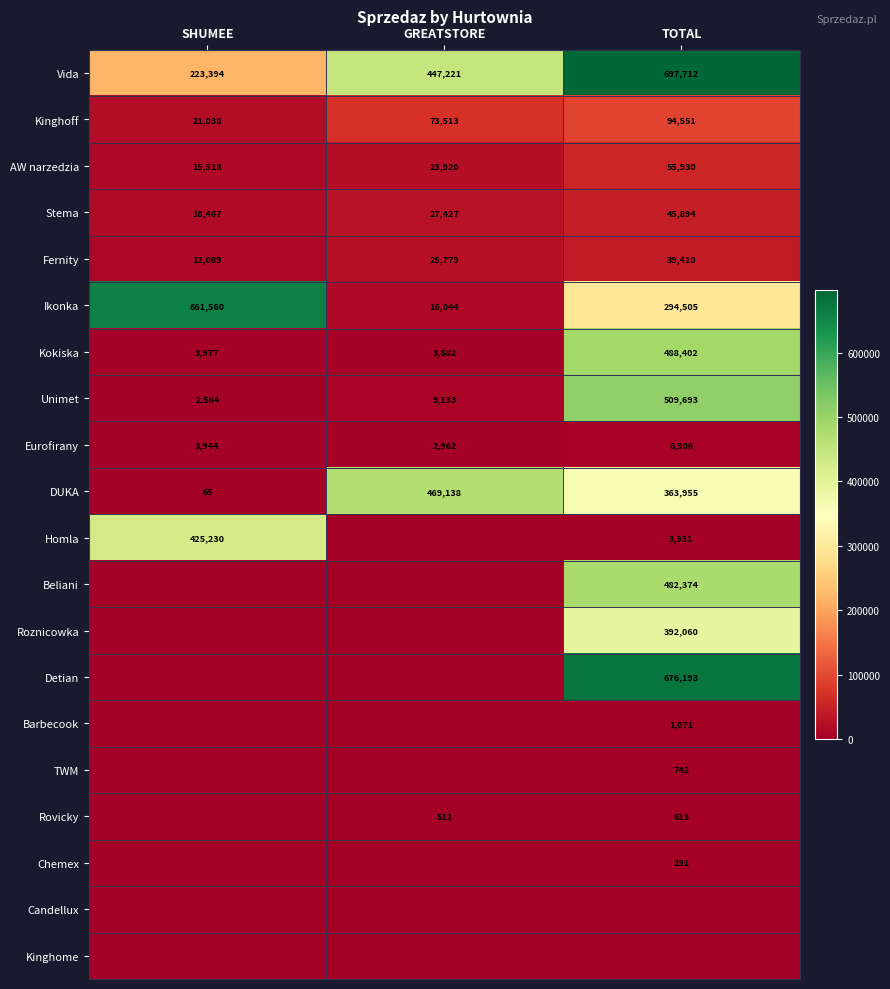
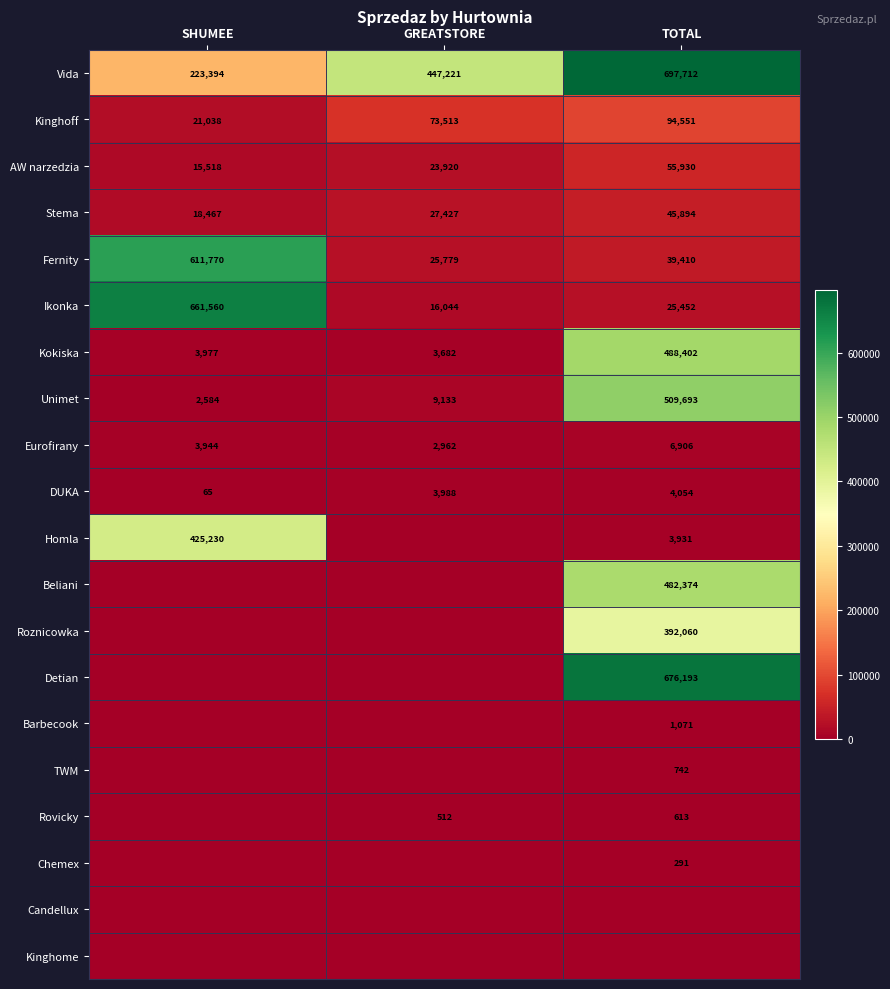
  {
    "Vida": {
      "SHUMEE": "223,394",
      "GREATSTORE": "447,221",
      "TOTAL": "697,712"
    },
    "Kinghoff": {
      "SHUMEE": "21,038",
      "GREATSTORE": "73,513",
      "TOTAL": "94,551"
    },
    "AW narzedzia": {
      "SHUMEE": "15,518",
      "GREATSTORE": "23,920",
      "TOTAL": "55,930"
    },
    "Stema": {
      "SHUMEE": "18,467",
      "GREATSTORE": "27,427",
      "TOTAL": "45,894"
    },
    "Fernity": {
-     "SHUMEE": "12,089",
+     "SHUMEE": "611,770",
      "GREATSTORE": "25,779",
      "TOTAL": "39,410"
    },
    "Ikonka": {
      "SHUMEE": "661,560",
      "GREATSTORE": "16,044",
-     "TOTAL": "294,505"
+     "TOTAL": "25,452"
    },
    "Kokiska": {
      "SHUMEE": "3,977",
      "GREATSTORE": "3,682",
      "TOTAL": "488,402"
    },
    "Unimet": {
      "SHUMEE": "2,584",
      "GREATSTORE": "9,133",
      "TOTAL": "509,693"
    },
    "Eurofirany": {
      "SHUMEE": "3,944",
      "GREATSTORE": "2,962",
      "TOTAL": "6,906"
    },
    "DUKA": {
      "SHUMEE": "65",
-     "GREATSTORE": "469,138",
-     "TOTAL": "363,955"
+     "GREATSTORE": "3,988",
+     "TOTAL": "4,054"
    },
    "Homla": {
      "SHUMEE": "425,230",
      "TOTAL": "3,931"
    },
    "Beliani": {
      "TOTAL": "482,374"
    },
    "Roznicowka": {
      "TOTAL": "392,060"
    },
    "Detian": {
      "TOTAL": "676,193"
    },
    "Barbecook": {
      "TOTAL": "1,071"
    },
    "TWM": {
      "TOTAL": "742"
    },
    "Rovicky": {
      "GREATSTORE": "512",
      "TOTAL": "613"
    },
    "Chemex": {
      "TOTAL": "291"
    }
  }
